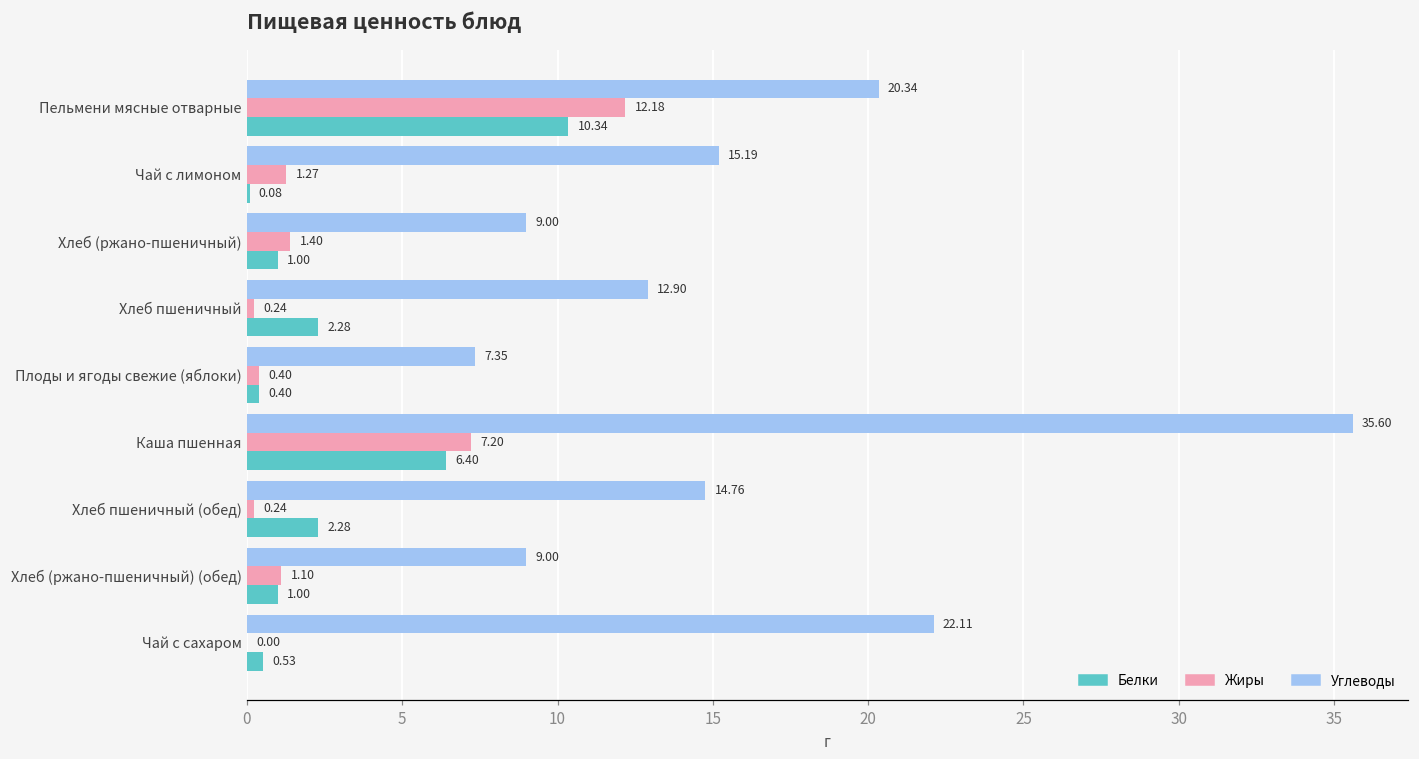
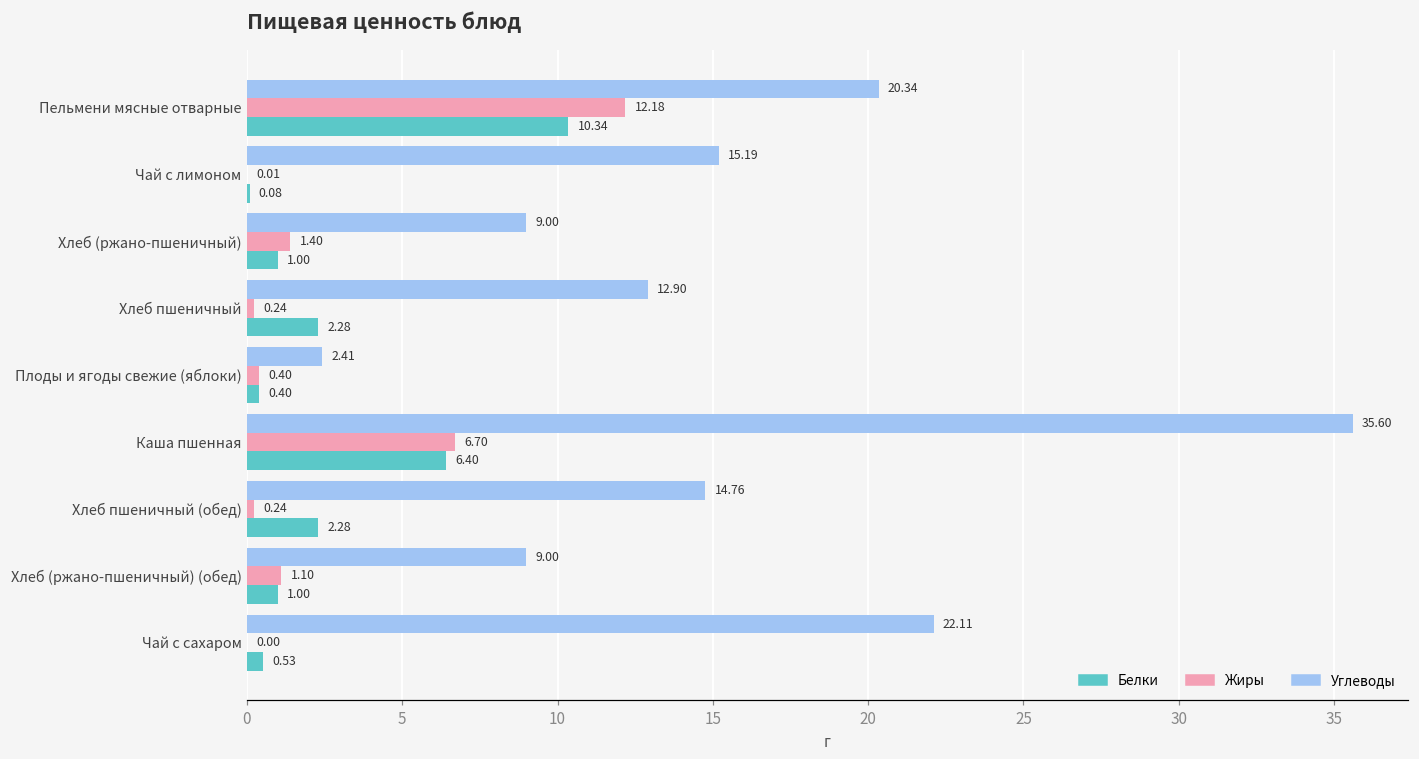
  {
    "Белки": {
      "Пельмени мясные отварные": 10.34,
      "Чай с лимоном": 0.08,
      "Хлеб (ржано-пшеничный)": 1.00,
      "Хлеб пшеничный": 2.28,
      "Плоды и ягоды свежие (яблоки)": 0.40,
      "Каша пшенная": 6.40,
      "Хлеб пшеничный (обед)": 2.28,
      "Хлеб (ржано-пшеничный) (обед)": 1.00,
      "Чай с сахаром": 0.53
    },
    "Жиры": {
      "Пельмени мясные отварные": 12.18,
-     "Чай с лимоном": 1.27,
+     "Чай с лимоном": 0.01,
      "Хлеб (ржано-пшеничный)": 1.40,
      "Хлеб пшеничный": 0.24,
      "Плоды и ягоды свежие (яблоки)": 0.40,
-     "Каша пшенная": 7.20,
+     "Каша пшенная": 6.70,
      "Хлеб пшеничный (обед)": 0.24,
      "Хлеб (ржано-пшеничный) (обед)": 1.10,
      "Чай с сахаром": 0.00
    },
    "Углеводы": {
      "Пельмени мясные отварные": 20.34,
      "Чай с лимоном": 15.19,
      "Хлеб (ржано-пшеничный)": 9.00,
      "Хлеб пшеничный": 12.90,
-     "Плоды и ягоды свежие (яблоки)": 7.35,
+     "Плоды и ягоды свежие (яблоки)": 2.41,
      "Каша пшенная": 35.60,
      "Хлеб пшеничный (обед)": 14.76,
      "Хлеб (ржано-пшеничный) (обед)": 9.00,
      "Чай с сахаром": 22.11
    }
  }
